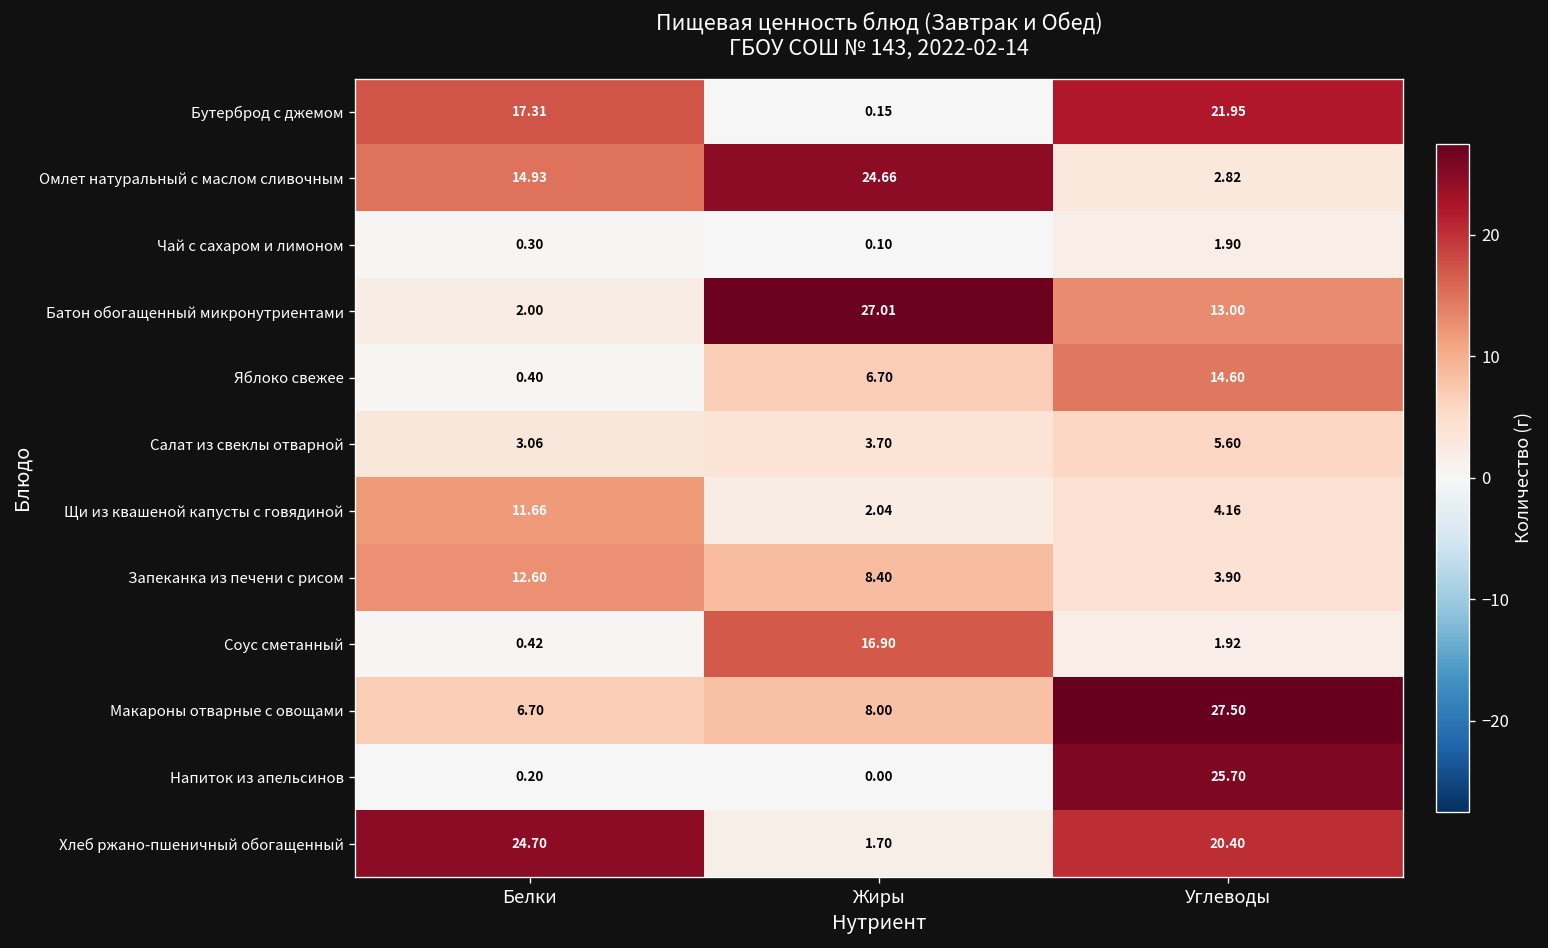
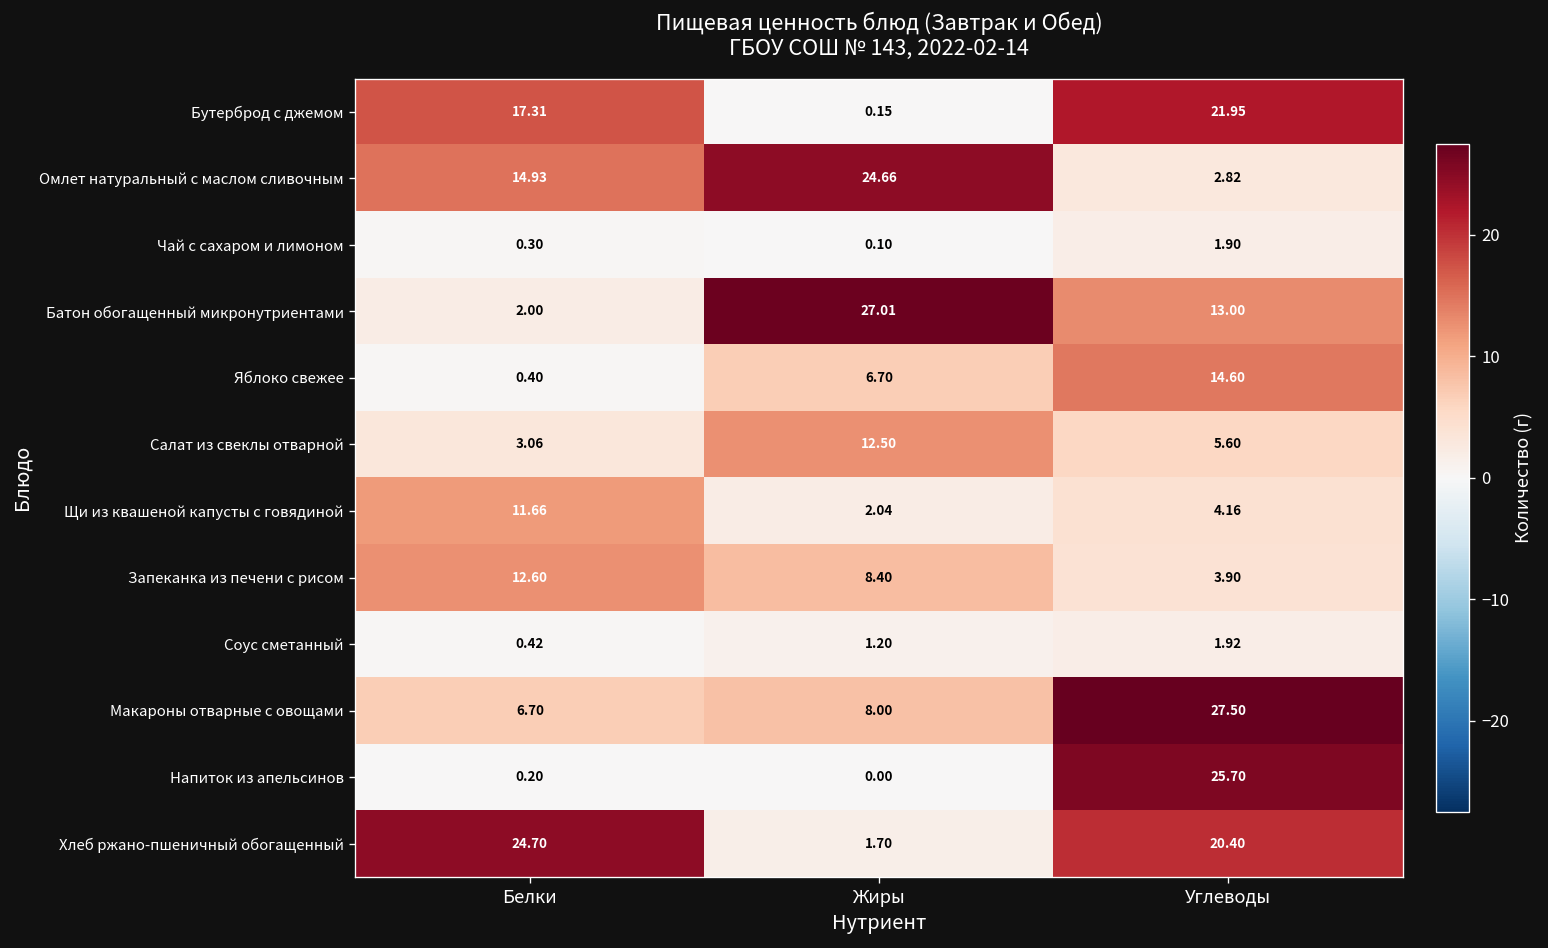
  {
    "Бутерброд с джемом": {
      "Белки": 17.31,
      "Жиры": 0.15,
      "Углеводы": 21.95
    },
    "Омлет натуральный с маслом сливочным": {
      "Белки": 14.93,
      "Жиры": 24.66,
      "Углеводы": 2.82
    },
    "Чай с сахаром и лимоном": {
      "Белки": 0.30,
      "Жиры": 0.10,
      "Углеводы": 1.90
    },
    "Батон обогащенный микронутриентами": {
      "Белки": 2.00,
      "Жиры": 27.01,
      "Углеводы": 13.00
    },
    "Яблоко свежее": {
      "Белки": 0.40,
      "Жиры": 6.70,
      "Углеводы": 14.60
    },
    "Салат из свеклы отварной": {
      "Белки": 3.06,
-     "Жиры": 3.70,
+     "Жиры": 12.50,
      "Углеводы": 5.60
    },
    "Щи из квашеной капусты с говядиной": {
      "Белки": 11.66,
      "Жиры": 2.04,
      "Углеводы": 4.16
    },
    "Запеканка из печени с рисом": {
      "Белки": 12.60,
      "Жиры": 8.40,
      "Углеводы": 3.90
    },
    "Соус сметанный": {
      "Белки": 0.42,
-     "Жиры": 16.90,
+     "Жиры": 1.20,
      "Углеводы": 1.92
    },
    "Макароны отварные с овощами": {
      "Белки": 6.70,
      "Жиры": 8.00,
      "Углеводы": 27.50
    },
    "Напиток из апельсинов": {
      "Белки": 0.20,
      "Жиры": 0.00,
      "Углеводы": 25.70
    },
    "Хлеб ржано-пшеничный обогащенный": {
      "Белки": 24.70,
      "Жиры": 1.70,
      "Углеводы": 20.40
    }
  }
